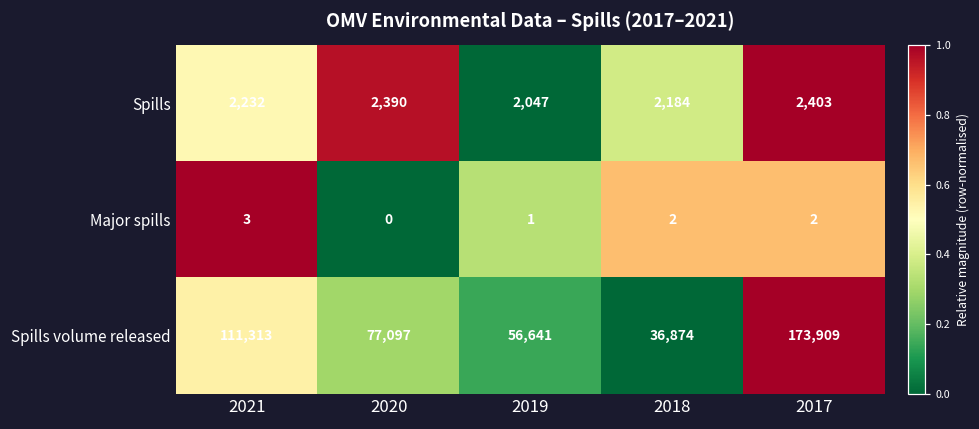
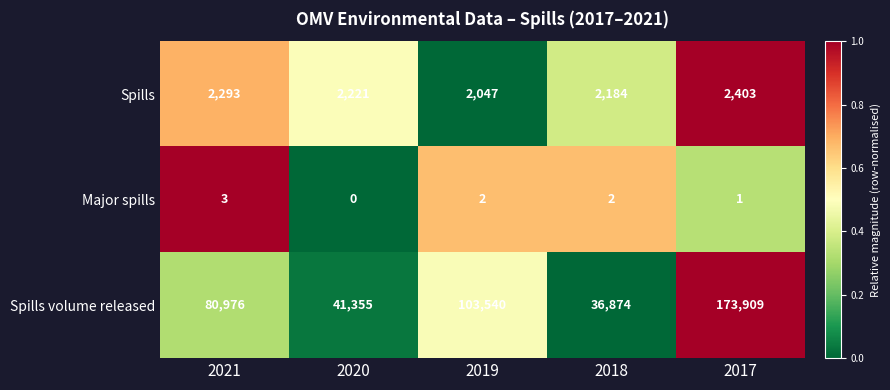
  {
    "Spills": {
-     "2021": "2,232",
-     "2020": "2,390",
+     "2021": "2,293",
+     "2020": "2,221",
      "2019": "2,047",
      "2018": "2,184",
      "2017": "2,403"
    },
    "Major spills": {
      "2021": "3",
      "2020": "0",
-     "2019": "1",
+     "2019": "2",
      "2018": "2",
-     "2017": "2"
+     "2017": "1"
    },
    "Spills volume released": {
-     "2021": "111,313",
-     "2020": "77,097",
-     "2019": "56,641",
+     "2021": "80,976",
+     "2020": "41,355",
+     "2019": "103,540",
      "2018": "36,874",
      "2017": "173,909"
    }
  }
